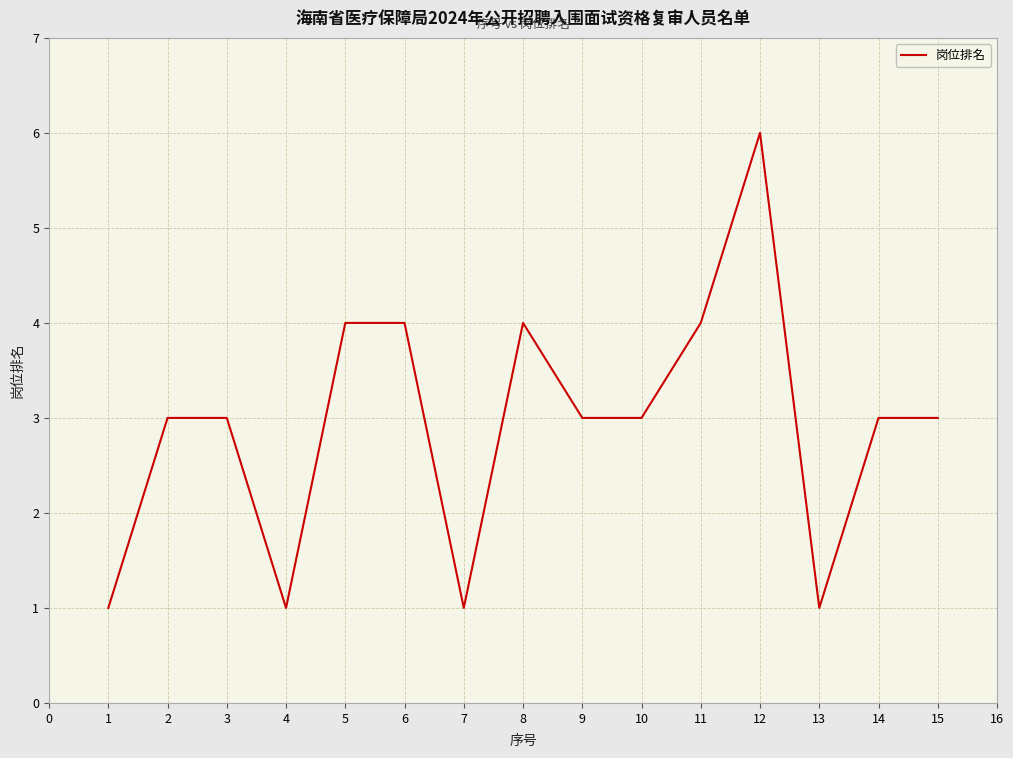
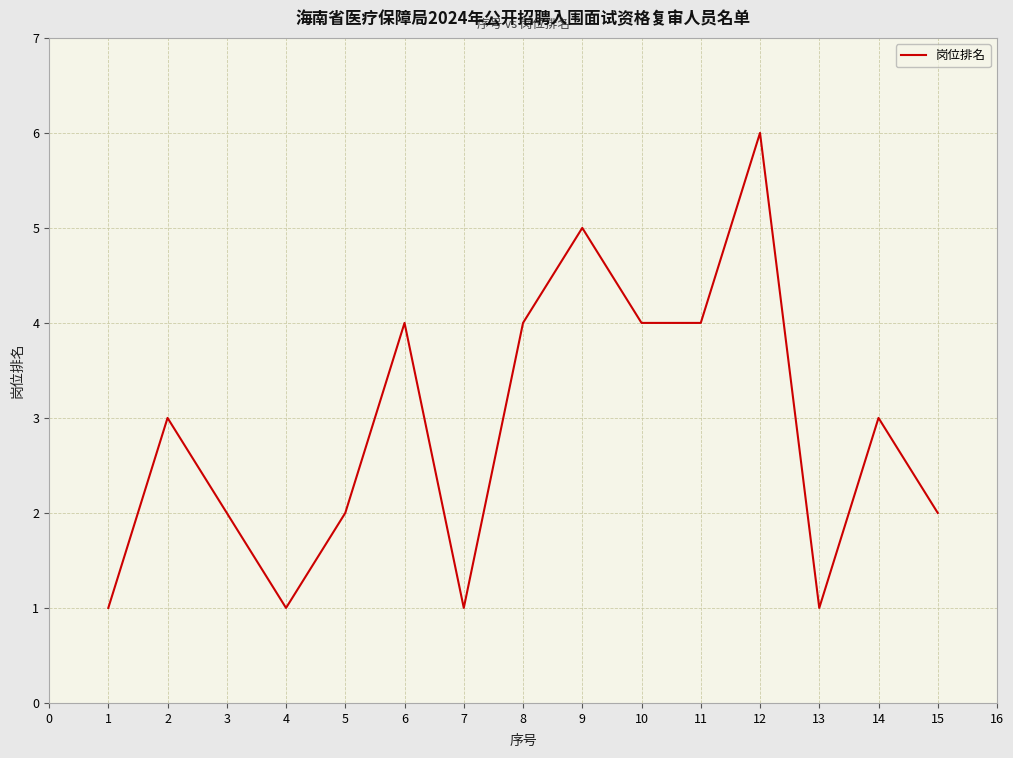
  {
    "1": 1,
    "2": 3,
-   "3": 3,
+   "3": 2,
    "4": 1,
-   "5": 4,
+   "5": 2,
    "6": 4,
    "7": 1,
    "8": 4,
-   "9": 3,
-   "10": 3,
+   "9": 5,
+   "10": 4,
    "11": 4,
    "12": 6,
    "13": 1,
    "14": 3,
-   "15": 3
+   "15": 2
  }
